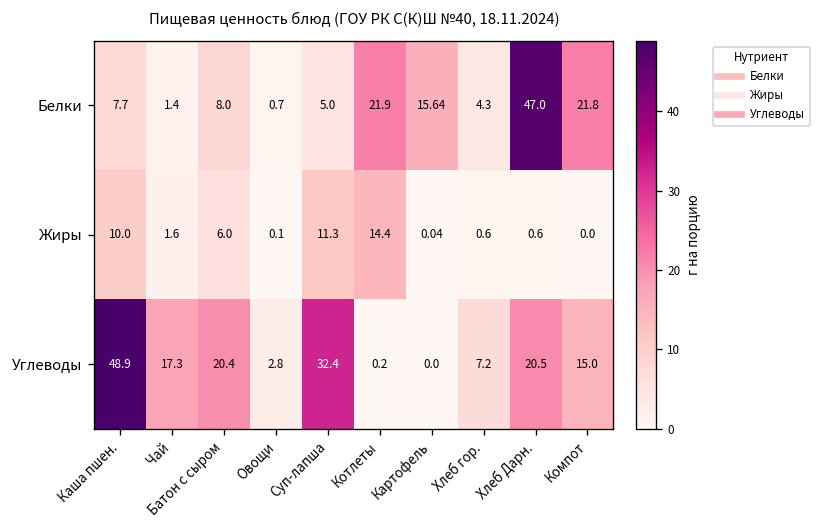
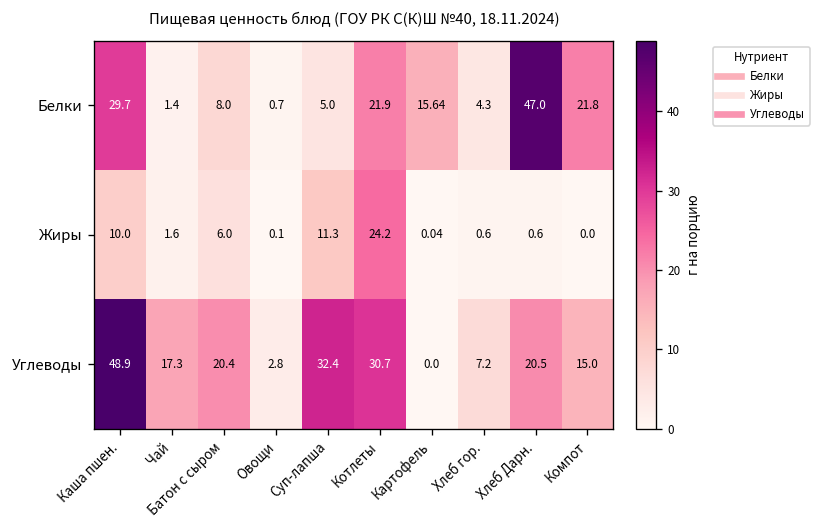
  {
    "Белки": {
-     "Каша пшен.": 7.7,
+     "Каша пшен.": 29.7,
      "Чай": 1.4,
      "Батон с сыром": 8.0,
      "Овощи": 0.7,
      "Суп-лапша": 5.0,
      "Котлеты": 21.9,
      "Картофель": 15.64,
      "Хлеб гор.": 4.3,
      "Хлеб Дарн.": 47.0,
      "Компот": 21.8
    },
    "Жиры": {
      "Каша пшен.": 10.0,
      "Чай": 1.6,
      "Батон с сыром": 6.0,
      "Овощи": 0.1,
      "Суп-лапша": 11.3,
-     "Котлеты": 14.4,
+     "Котлеты": 24.2,
      "Картофель": 0.04,
      "Хлеб гор.": 0.6,
      "Хлеб Дарн.": 0.6,
      "Компот": 0.0
    },
    "Углеводы": {
      "Каша пшен.": 48.9,
      "Чай": 17.3,
      "Батон с сыром": 20.4,
      "Овощи": 2.8,
      "Суп-лапша": 32.4,
-     "Котлеты": 0.2,
+     "Котлеты": 30.7,
      "Картофель": 0.0,
      "Хлеб гор.": 7.2,
      "Хлеб Дарн.": 20.5,
      "Компот": 15.0
    }
  }
